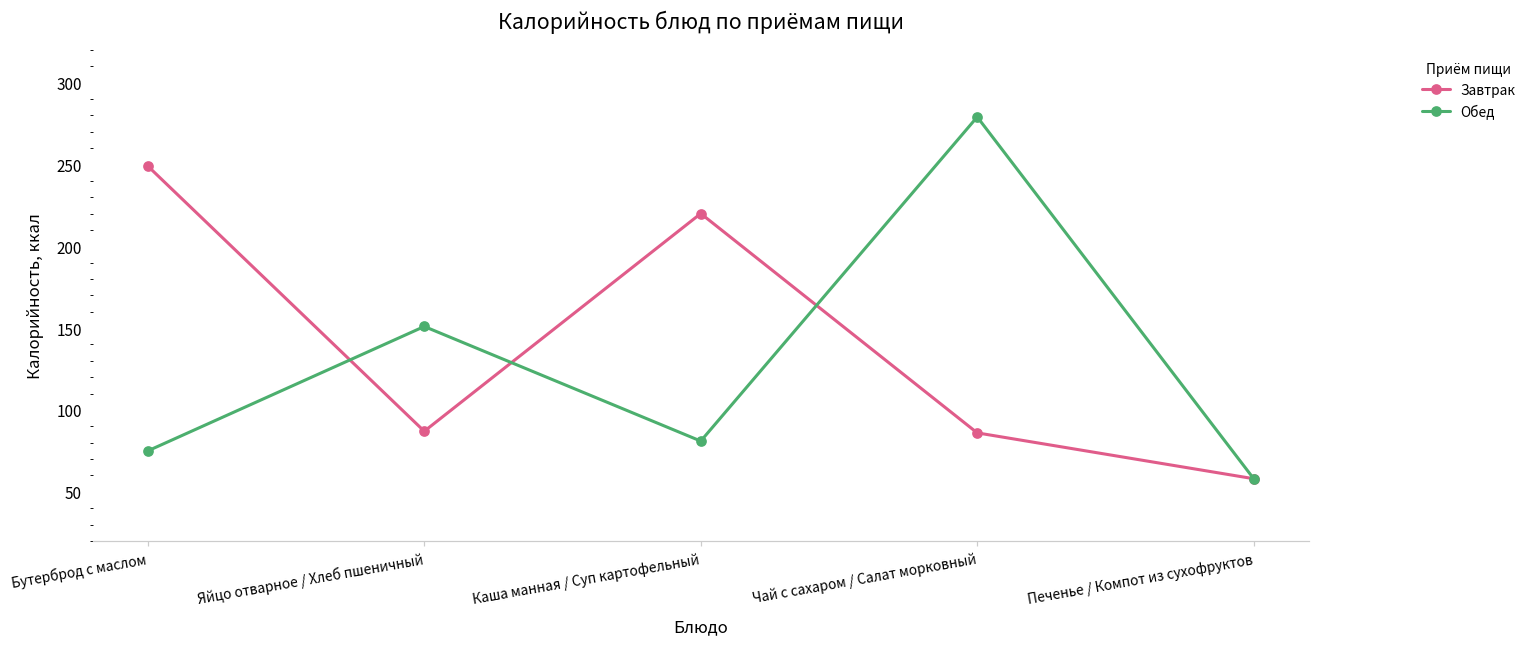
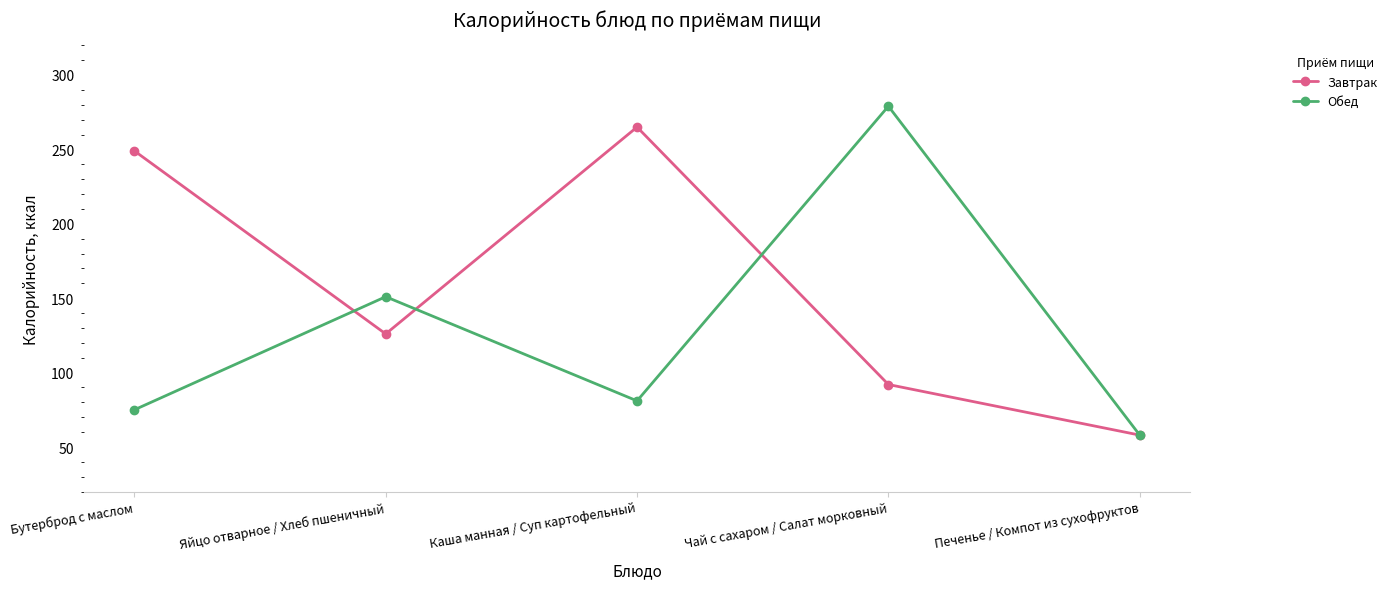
  {
    "Завтрак": {
      "Бутерброд с маслом": 249,
-     "Яйцо отварное / Хлеб пшеничный": 87,
-     "Каша манная / Суп картофельный": 220,
-     "Чай с сахаром / Салат морковный": 86
+     "Яйцо отварное / Хлеб пшеничный": 126,
+     "Каша манная / Суп картофельный": 265,
+     "Чай с сахаром / Салат морковный": 92
    },
    "Обед": {
      "Бутерброд с маслом": 75,
      "Яйцо отварное / Хлеб пшеничный": 151,
      "Каша манная / Суп картофельный": 81,
      "Чай с сахаром / Салат морковный": 279
    }
  }
